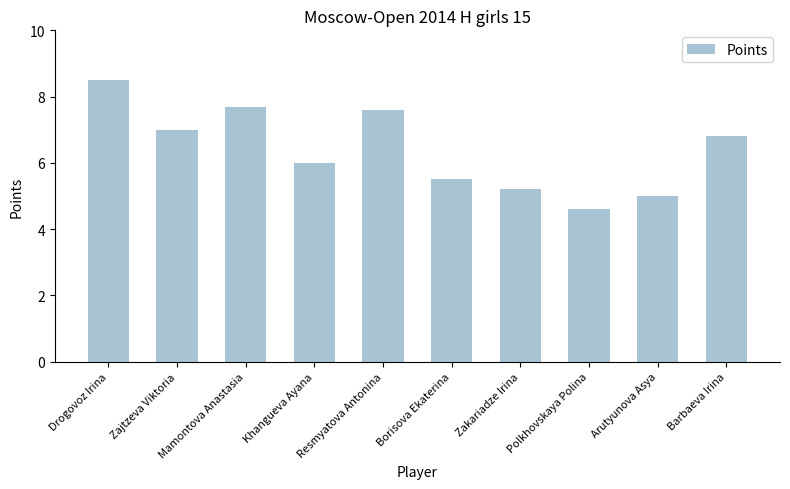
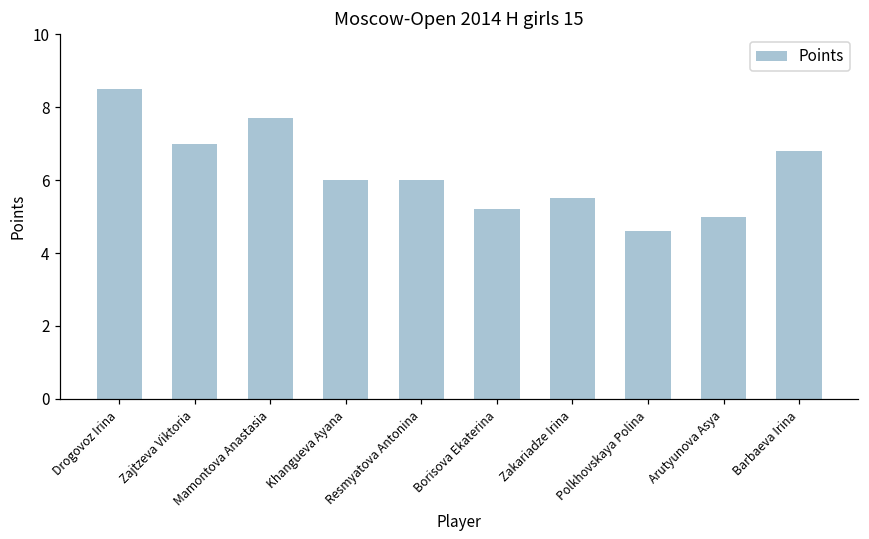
  {
    "Drogovoz Irina": 8.5,
    "Zajtzeva Viktoria": 7.0,
    "Mamontova Anastasia": 7.7,
    "Khangueva Ayana": 6.0,
-   "Resmyatova Antonina": 7.6,
-   "Borisova Ekaterina": 5.5,
-   "Zakariadze Irina": 5.2,
+   "Resmyatova Antonina": 6.0,
+   "Borisova Ekaterina": 5.2,
+   "Zakariadze Irina": 5.5,
    "Polkhovskaya Polina": 4.6,
    "Arutyunova Asya": 5.0,
    "Barbaeva Irina": 6.8
  }
